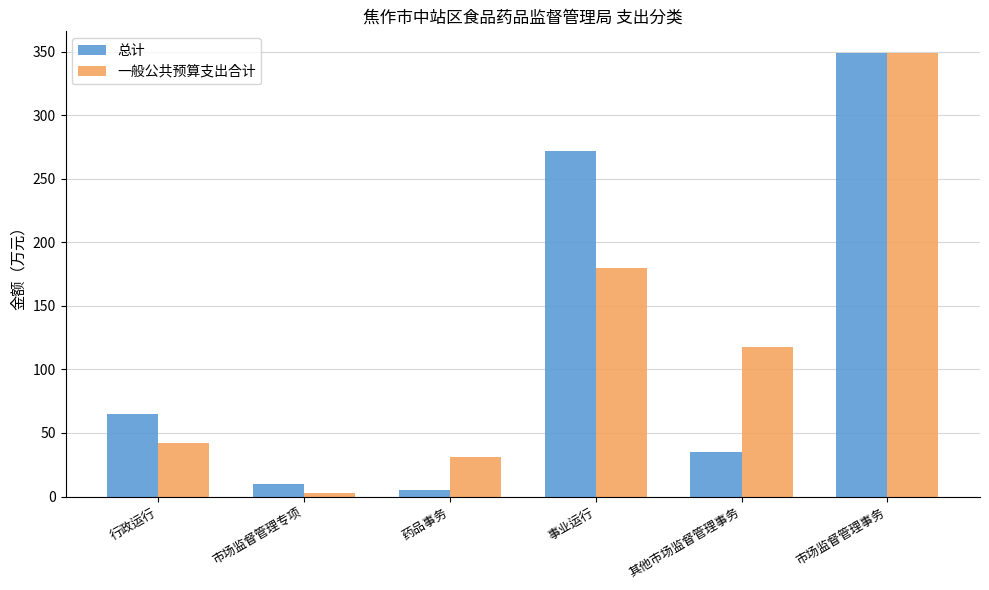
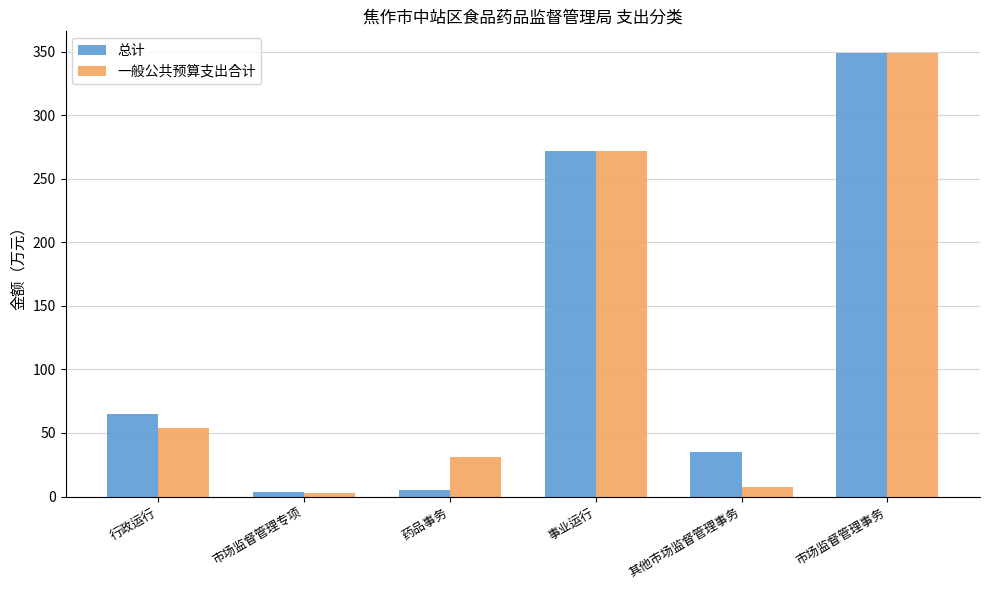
  {
    "总计": {
      "行政运行": 65,
-     "市场监督管理专项": 10,
+     "市场监督管理专项": 4,
      "药品事务": 5,
      "事业运行": 272,
      "其他市场监督管理事务": 35,
      "市场监督管理事务": 349
    },
    "一般公共预算支出合计": {
-     "行政运行": 42,
+     "行政运行": 54,
      "市场监督管理专项": 3,
      "药品事务": 31,
-     "事业运行": 179,
-     "其他市场监督管理事务": 118,
+     "事业运行": 272,
+     "其他市场监督管理事务": 8,
      "市场监督管理事务": 349
    }
  }
